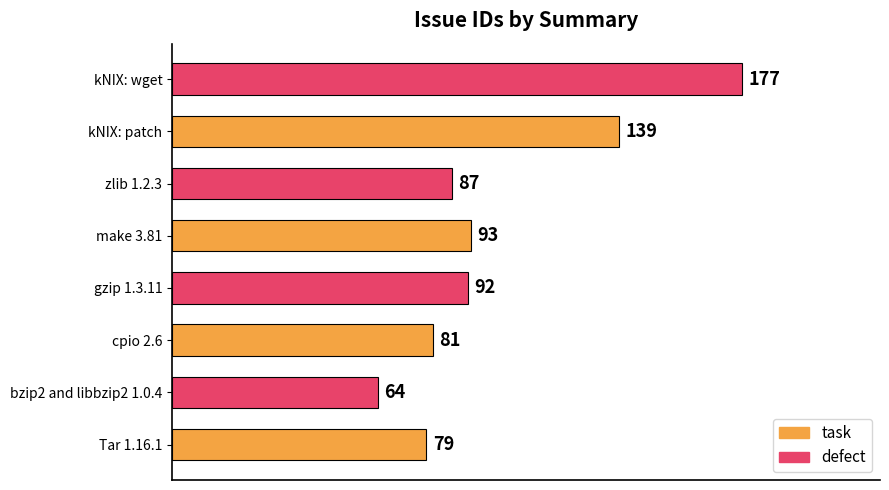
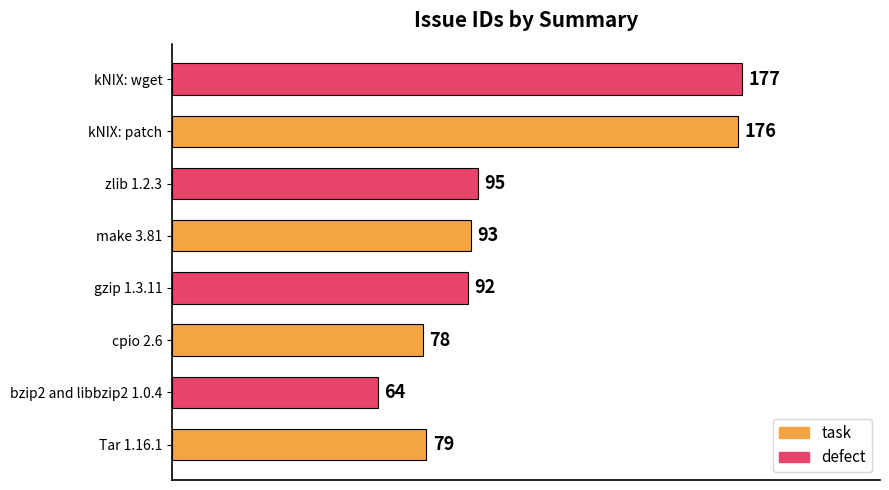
  {
    "kNIX: wget": 177,
-   "kNIX: patch": 139,
-   "zlib 1.2.3": 87,
+   "kNIX: patch": 176,
+   "zlib 1.2.3": 95,
    "make 3.81": 93,
    "gzip 1.3.11": 92,
-   "cpio 2.6": 81,
+   "cpio 2.6": 78,
    "bzip2 and libbzip2 1.0.4": 64,
    "Tar 1.16.1": 79
  }
